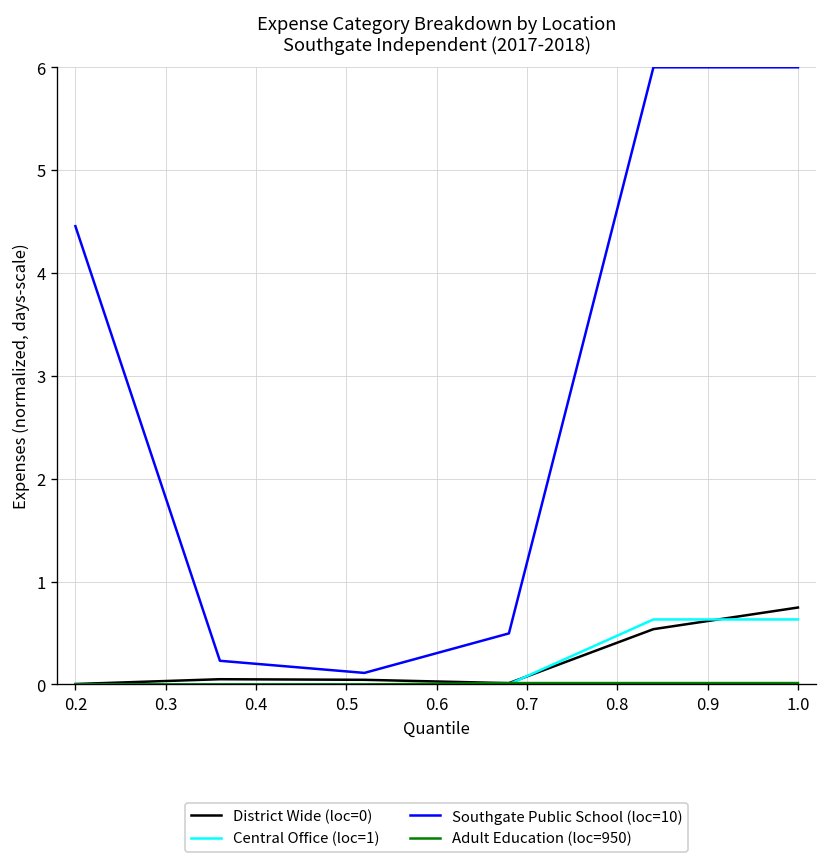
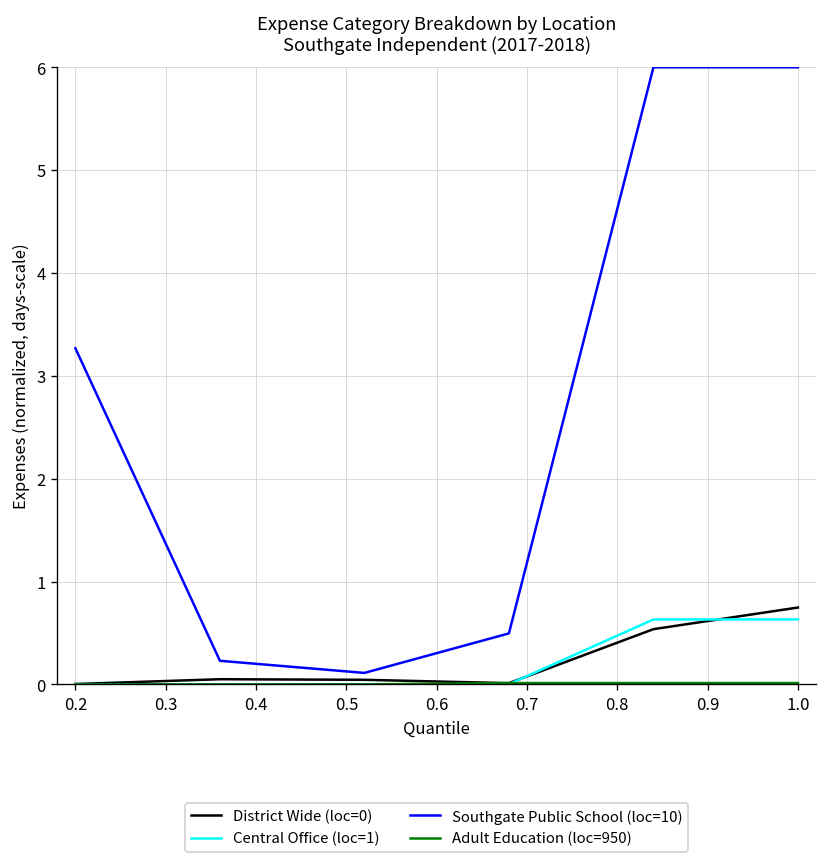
  {
    "District Wide (loc=0)": {
      "1.0": 0.7
    },
    "Central Office (loc=1)": {
      "1.0": 0.6
    },
    "Southgate Public School (loc=10)": {
-     "0.2": 4.5,
+     "0.2": 3.3,
      "1.0": 6.0
    },
    "Adult Education (loc=950)": {
      "1.0": 0.0
    }
  }
